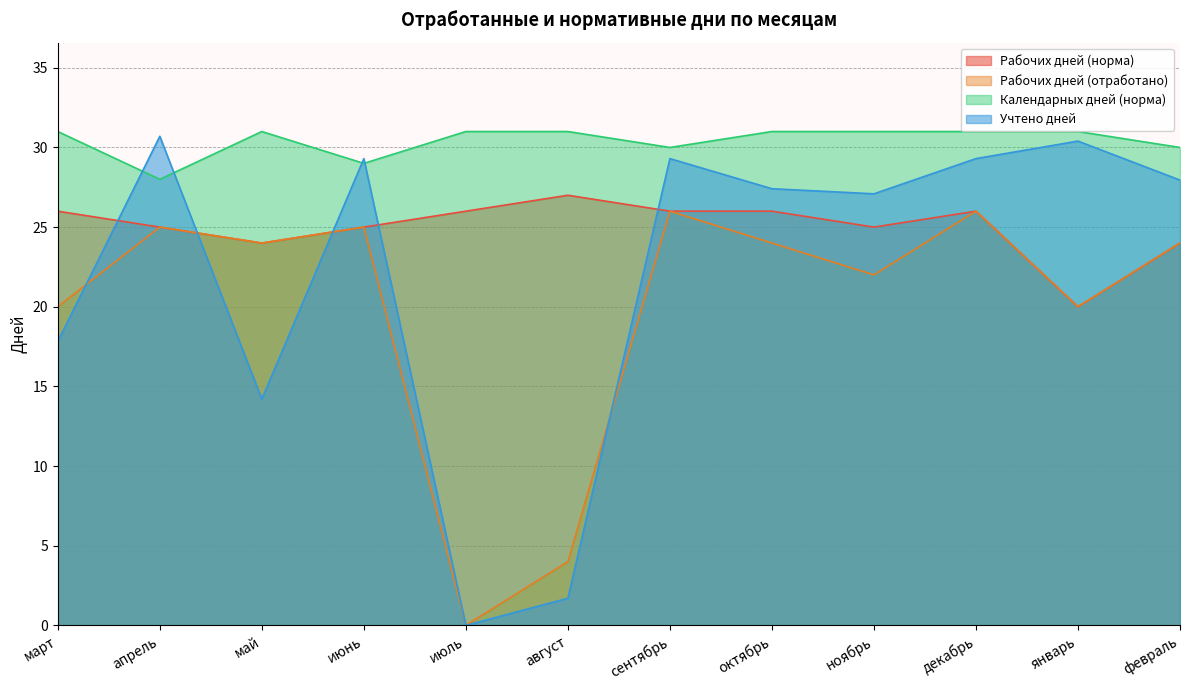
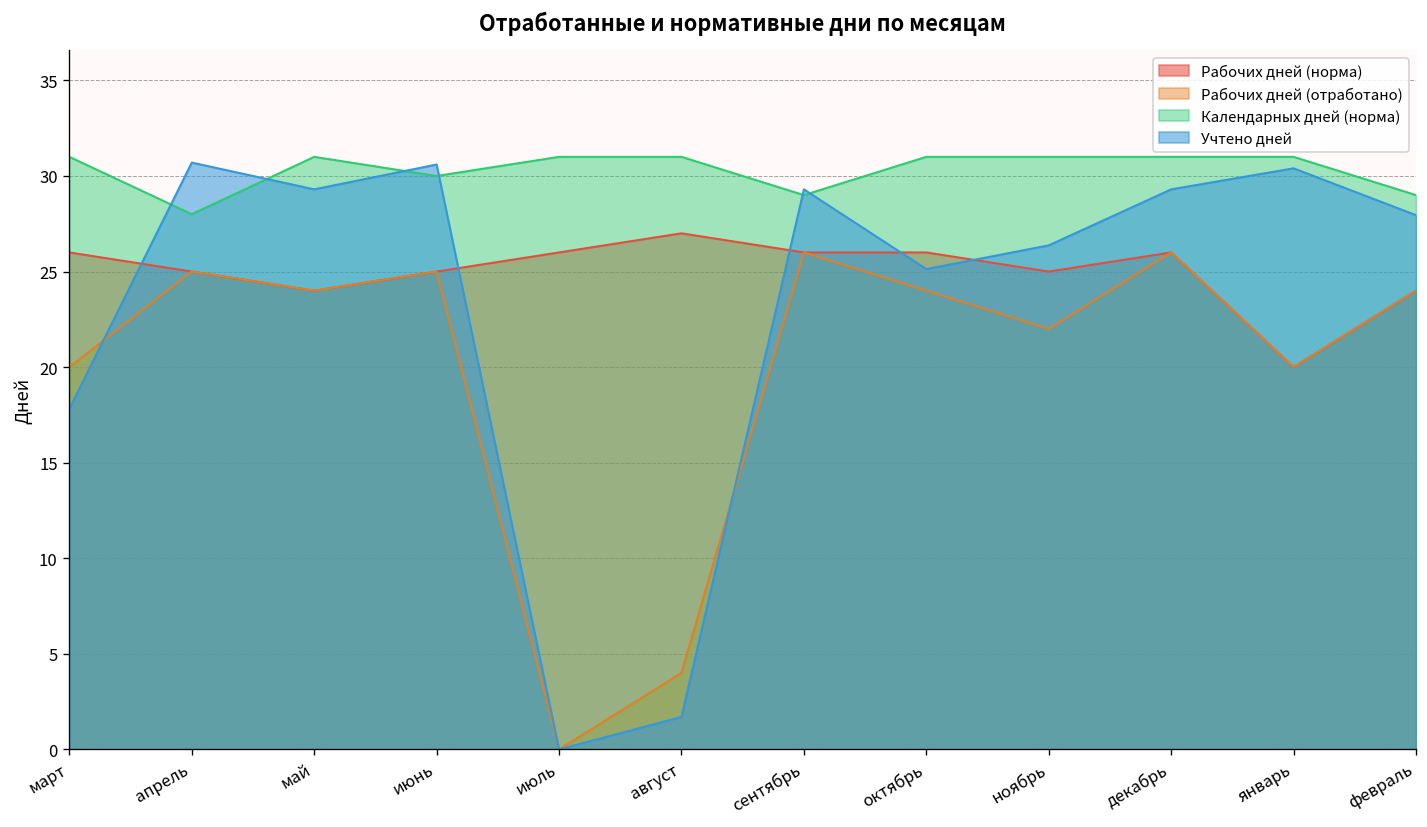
  {
    "Календарных дней (норма)": {
      "март": 31,
      "апрель": 28,
      "май": 31,
-     "июнь": 29,
+     "июнь": 30,
      "июль": 31,
      "август": 31,
-     "сентябрь": 30,
+     "сентябрь": 29,
      "октябрь": 31,
      "ноябрь": 31,
      "декабрь": 31,
      "январь": 31,
-     "февраль": 30
+     "февраль": 29
    },
    "Учтено дней": {
      "март": 17.8,
      "апрель": 30.7,
-     "май": 14.2,
-     "июнь": 29.3,
+     "май": 29.3,
+     "июнь": 30.6,
      "август": 1.7,
      "сентябрь": 29.3,
-     "октябрь": 27.4,
-     "ноябрь": 27.1,
+     "октябрь": 25.1,
+     "ноябрь": 26.4,
      "декабрь": 29.3,
      "январь": 30.4,
      "февраль": 28.0
    }
  }
